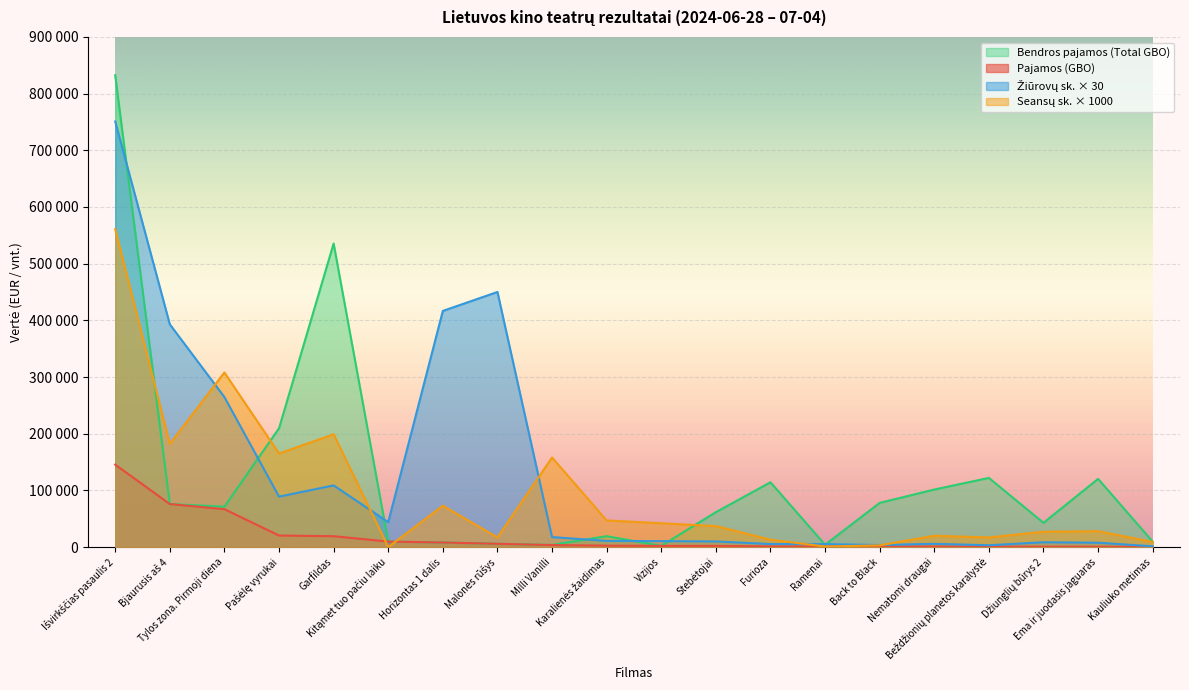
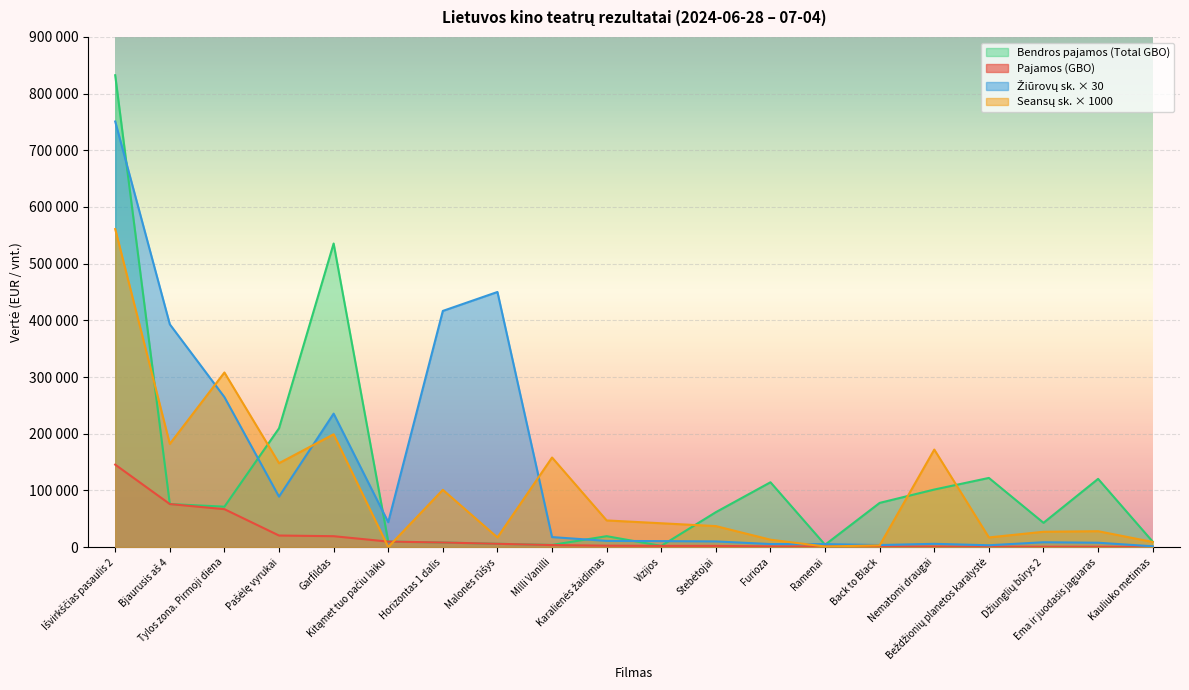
  {
    "Bendros pajamos (Total GBO)": {
      "Išvirkščias pasaulis 2": 830000,
      "Pašėlę vyrukai": 210000,
      "Garfildas": 540000,
      "Karalienės žaidimas": 20000,
      "Stebėtojai": 60000,
      "Furioza": 110000,
      "Back to Black": 80000,
      "Nematomi draugai": 100000,
      "Beždžionių planetos karalystė": 120000,
      "Džiunglių būrys 2": 40000,
      "Ema ir juodasis jaguaras": 120000
    },
    "Pajamos (GBO)": {
      "Išvirkščias pasaulis 2": 150000,
      "Pašėlę vyrukai": 20000,
      "Garfildas": 20000,
      "Karalienės žaidimas": 0,
      "Stebėtojai": 0,
      "Nematomi draugai": 0,
      "Džiunglių būrys 2": 0,
      "Ema ir juodasis jaguaras": 0
    },
    "Žiūrovų sk. × 30": {
      "Išvirkščias pasaulis 2": 750000,
      "Bjaurusis aš 4": 390000,
      "Tylos zona. Pirmoji diena": 260000,
      "Pašėlę vyrukai": 90000,
-     "Garfildas": 110000,
+     "Garfildas": 240000,
      "Kitąmet tuo pačiu laiku": 40000,
      "Horizontas 1 dalis": 420000,
      "Malonės rūšys": 450000,
      "Milli Vanilli": 20000,
      "Karalienės žaidimas": 10000,
      "Vizijos": 10000,
      "Stebėtojai": 10000,
      "Nematomi draugai": 10000,
      "Džiunglių būrys 2": 10000,
      "Ema ir juodasis jaguaras": 10000
    },
    "Seansų sk. × 1000": {
      "Išvirkščias pasaulis 2": 560000,
      "Bjaurusis aš 4": 180000,
      "Tylos zona. Pirmoji diena": 310000,
-     "Pašėlę vyrukai": 170000,
+     "Pašėlę vyrukai": 150000,
      "Garfildas": 200000,
      "Kitąmet tuo pačiu laiku": 0,
-     "Horizontas 1 dalis": 70000,
+     "Horizontas 1 dalis": 100000,
      "Malonės rūšys": 20000,
      "Milli Vanilli": 160000,
      "Karalienės žaidimas": 50000,
      "Vizijos": 40000,
      "Stebėtojai": 40000,
      "Furioza": 10000,
-     "Nematomi draugai": 20000,
+     "Nematomi draugai": 170000,
      "Beždžionių planetos karalystė": 20000,
      "Džiunglių būrys 2": 30000,
      "Ema ir juodasis jaguaras": 30000
    }
  }
